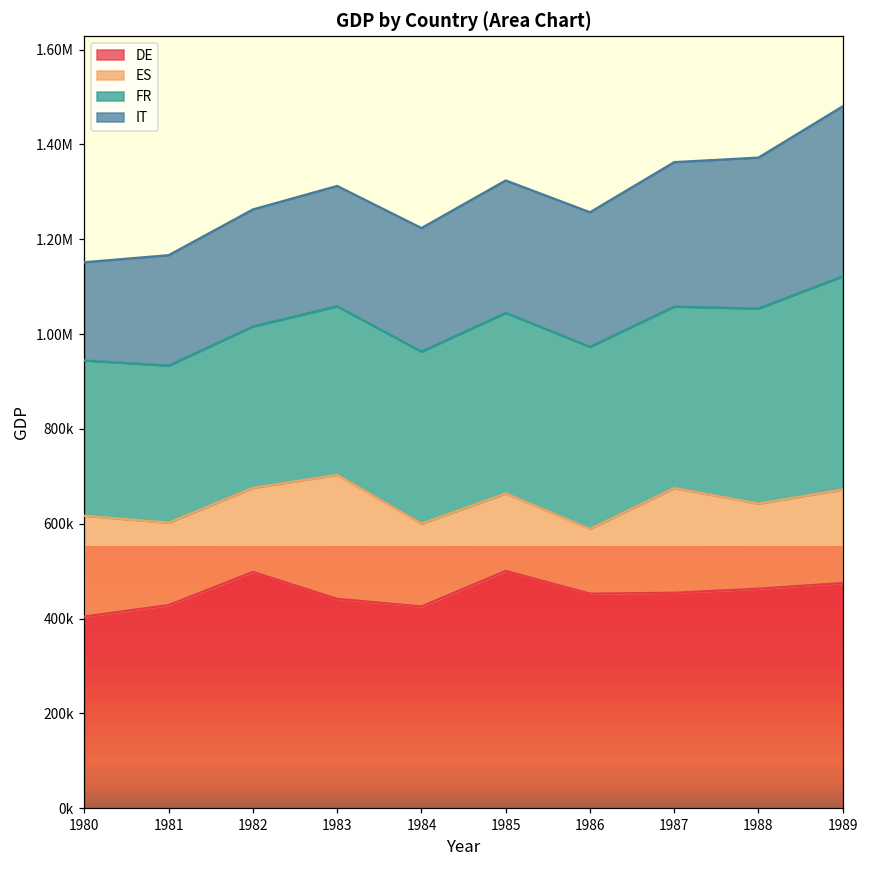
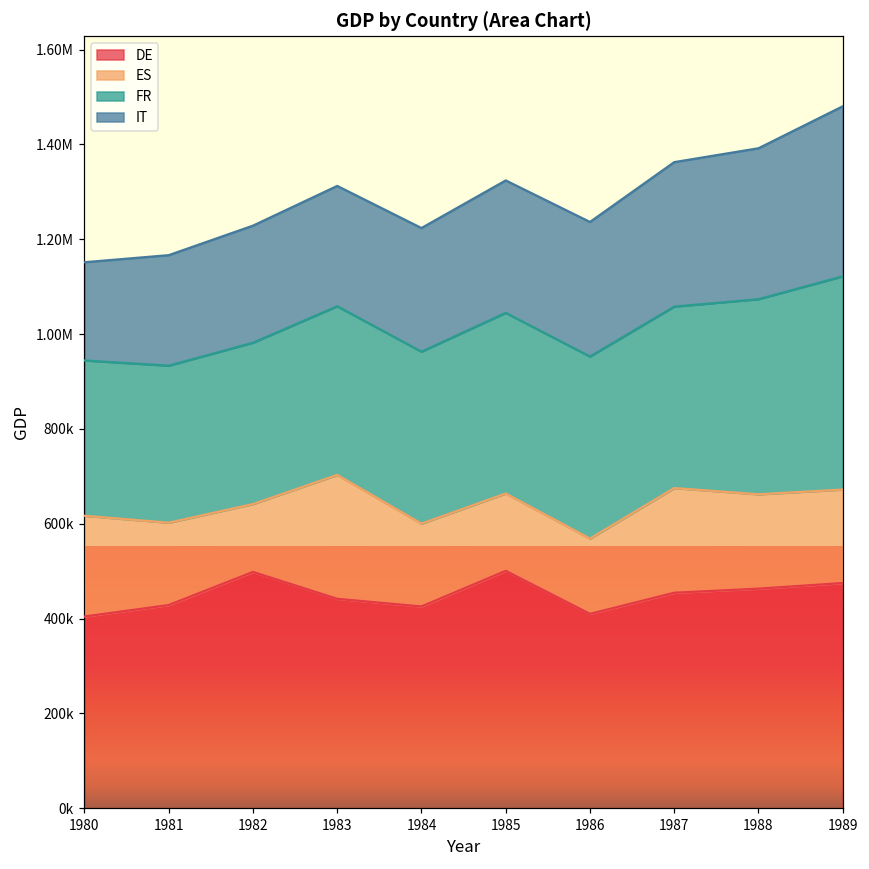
  {
    "DE": {
      "1980": 400000,
      "1981": 430000,
      "1982": 500000,
      "1983": 440000,
      "1984": 430000,
      "1985": 500000,
-     "1986": 450000,
+     "1986": 410000,
      "1987": 450000,
      "1988": 460000,
      "1989": 470000
    },
    "ES": {
      "1980": 210000,
      "1981": 170000,
-     "1982": 180000,
+     "1982": 140000,
      "1983": 260000,
      "1984": 170000,
      "1985": 160000,
-     "1986": 140000,
+     "1986": 160000,
      "1987": 220000,
-     "1988": 180000,
+     "1988": 200000,
      "1989": 200000
    }
  }
